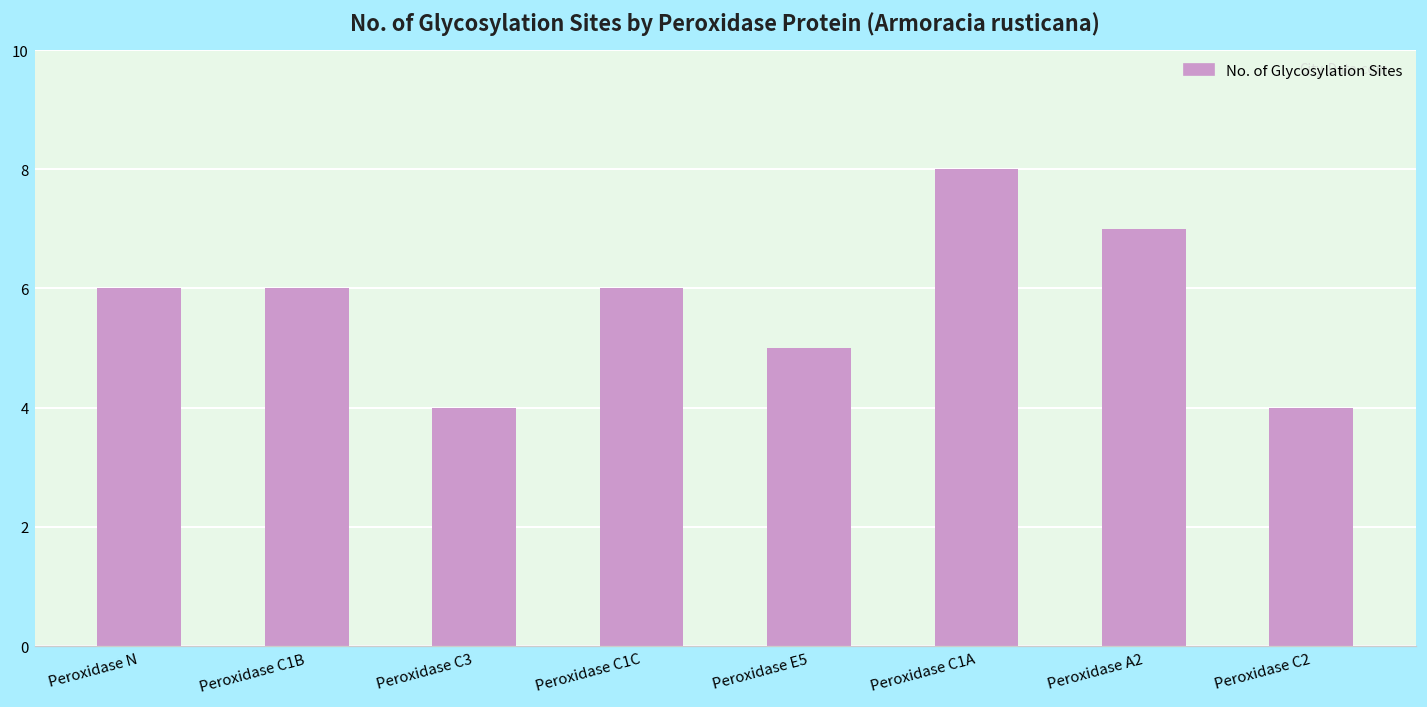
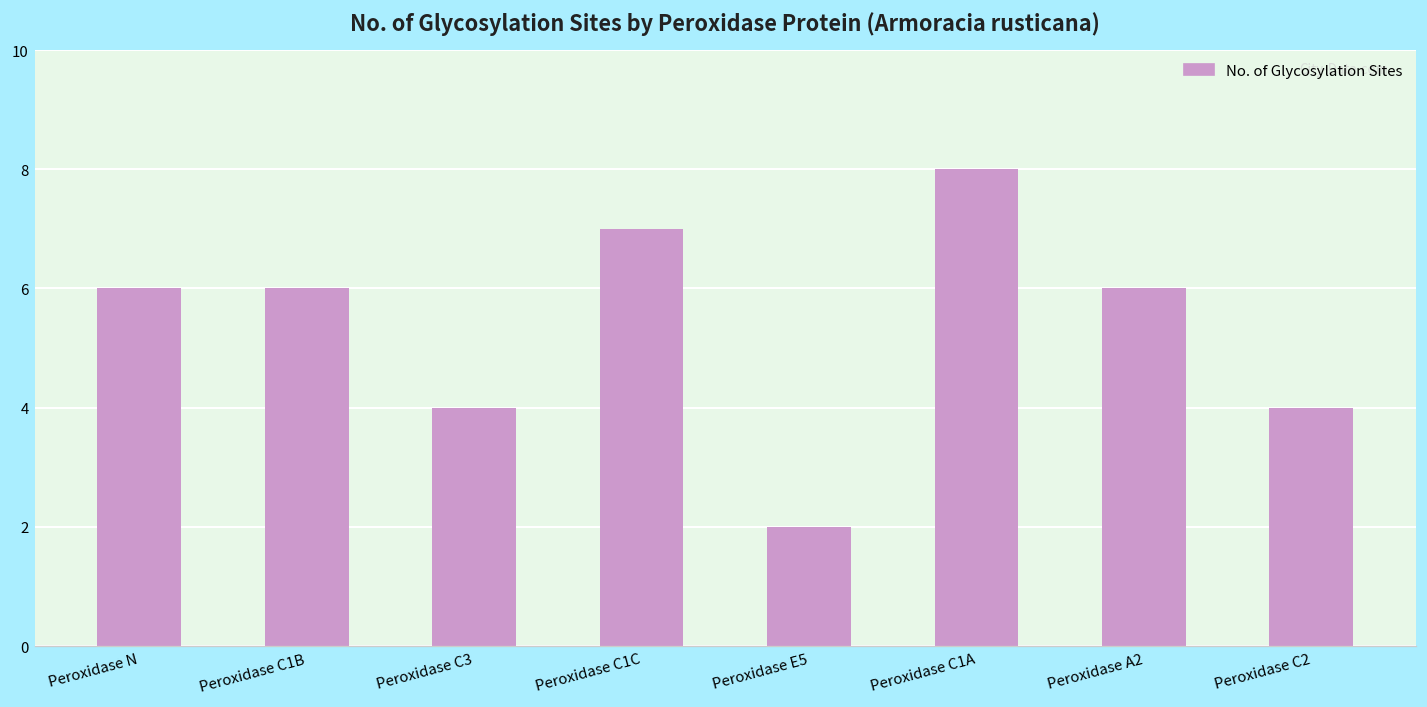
  {
    "Peroxidase N": 6,
    "Peroxidase C1B": 6,
    "Peroxidase C3": 4,
-   "Peroxidase C1C": 6,
-   "Peroxidase E5": 5,
+   "Peroxidase C1C": 7,
+   "Peroxidase E5": 2,
    "Peroxidase C1A": 8,
-   "Peroxidase A2": 7,
+   "Peroxidase A2": 6,
    "Peroxidase C2": 4
  }
